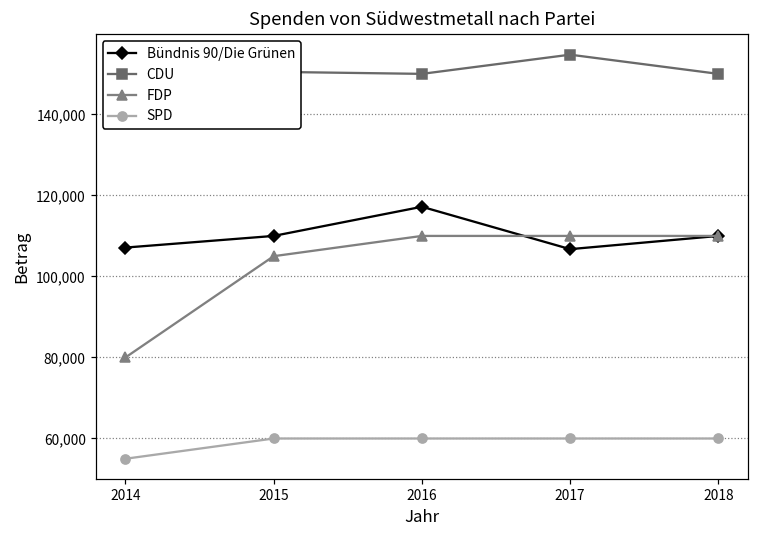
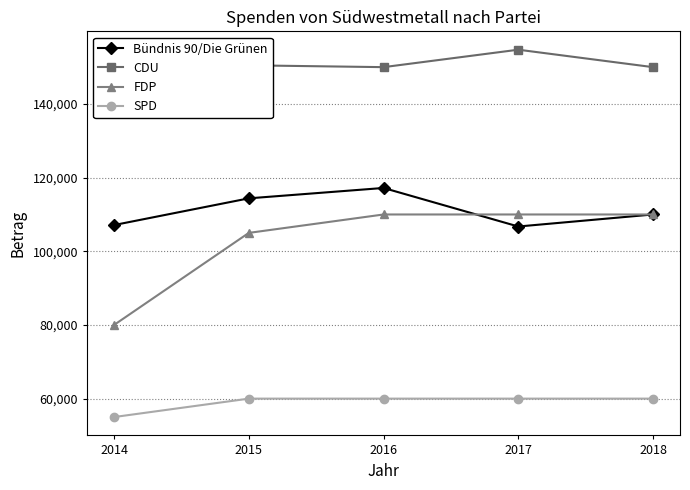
  {
    "Bündnis 90/Die Grünen": {
      "2014": "107,000",
-     "2015": "110,000",
+     "2015": "114,000",
      "2016": "117,000",
      "2017": "107,000"
    },
    "SPD": {
      "2014": "55,000",
      "2015": "60,000",
      "2016": "60,000",
      "2017": "60,000",
      "2018": "60,000"
    }
  }
